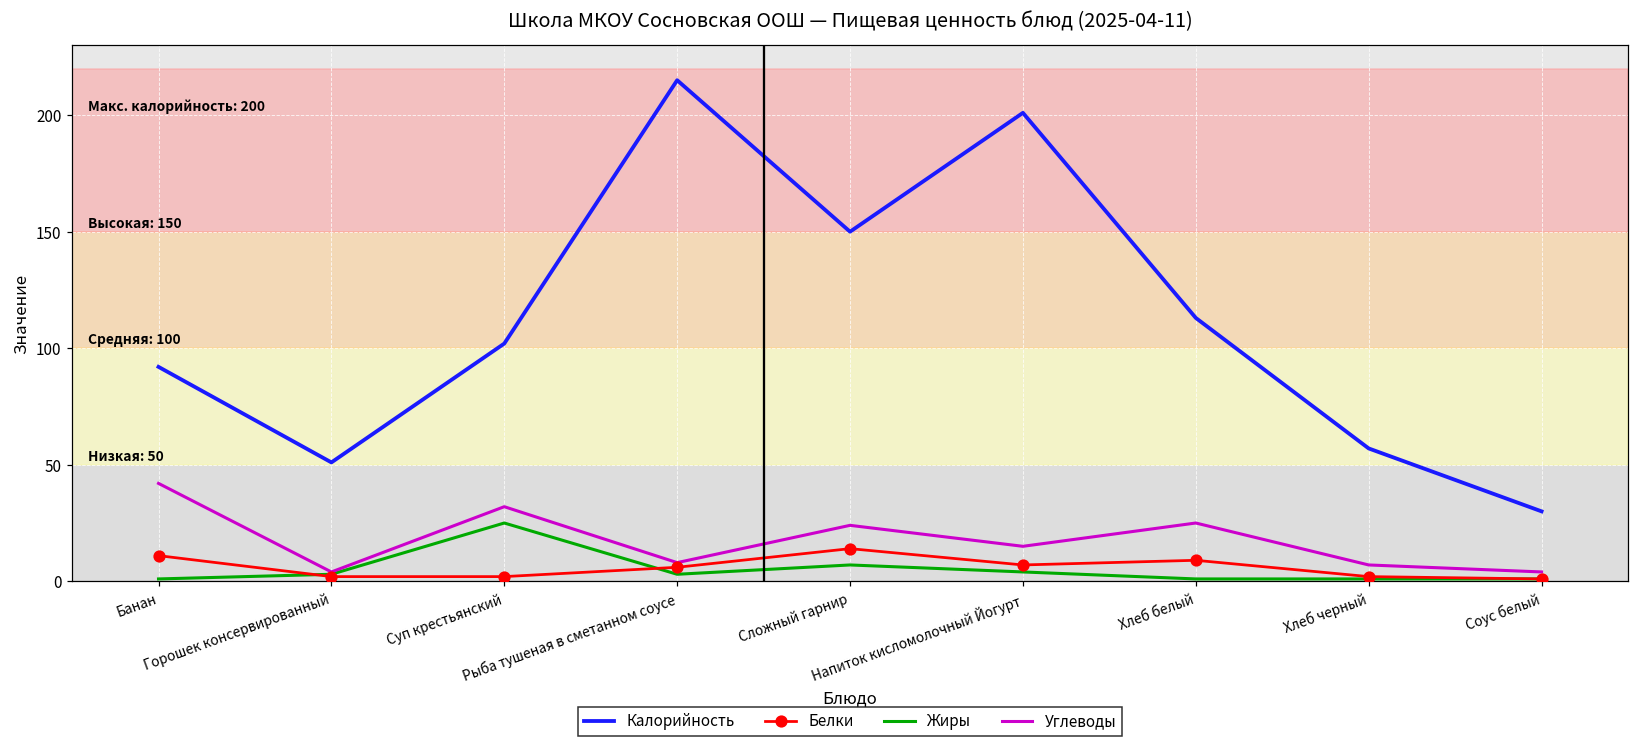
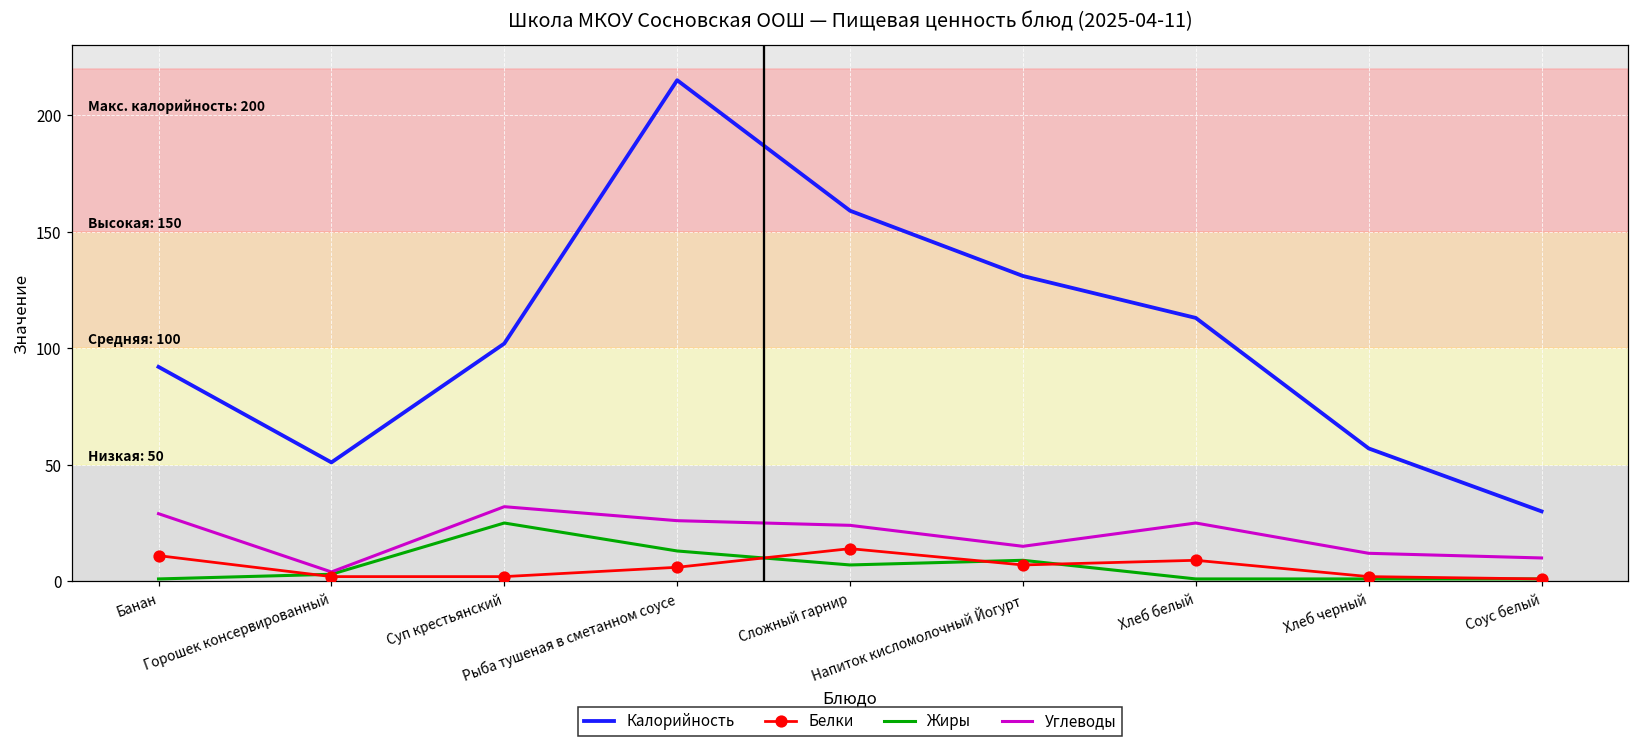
  {
    "Калорийность": {
      "Горошек консервированный": 51,
      "Суп крестьянский": 102,
      "Рыба тушеная в сметанном соусе": 215,
-     "Сложный гарнир": 150,
-     "Напиток кисломолочный Йогурт": 201,
+     "Сложный гарнир": 159,
+     "Напиток кисломолочный Йогурт": 131,
      "Хлеб белый": 113,
      "Хлеб черный": 57,
      "Соус белый": 30
    },
    "Белки": {
      "Банан": 11,
      "Суп крестьянский": 2,
      "Рыба тушеная в сметанном соусе": 6,
      "Сложный гарнир": 14,
      "Напиток кисломолочный Йогурт": 7,
      "Хлеб белый": 9
    },
    "Жиры": {
      "Банан": 1,
      "Суп крестьянский": 25,
-     "Рыба тушеная в сметанном соусе": 3,
+     "Рыба тушеная в сметанном соусе": 13,
      "Сложный гарнир": 7,
-     "Напиток кисломолочный Йогурт": 4,
+     "Напиток кисломолочный Йогурт": 9,
      "Хлеб белый": 1
    },
    "Углеводы": {
-     "Банан": 42,
+     "Банан": 29,
      "Суп крестьянский": 32,
-     "Рыба тушеная в сметанном соусе": 8,
+     "Рыба тушеная в сметанном соусе": 26,
      "Сложный гарнир": 24,
      "Напиток кисломолочный Йогурт": 15,
      "Хлеб белый": 25,
-     "Хлеб черный": 7,
-     "Соус белый": 4
+     "Хлеб черный": 12,
+     "Соус белый": 10
    }
  }
